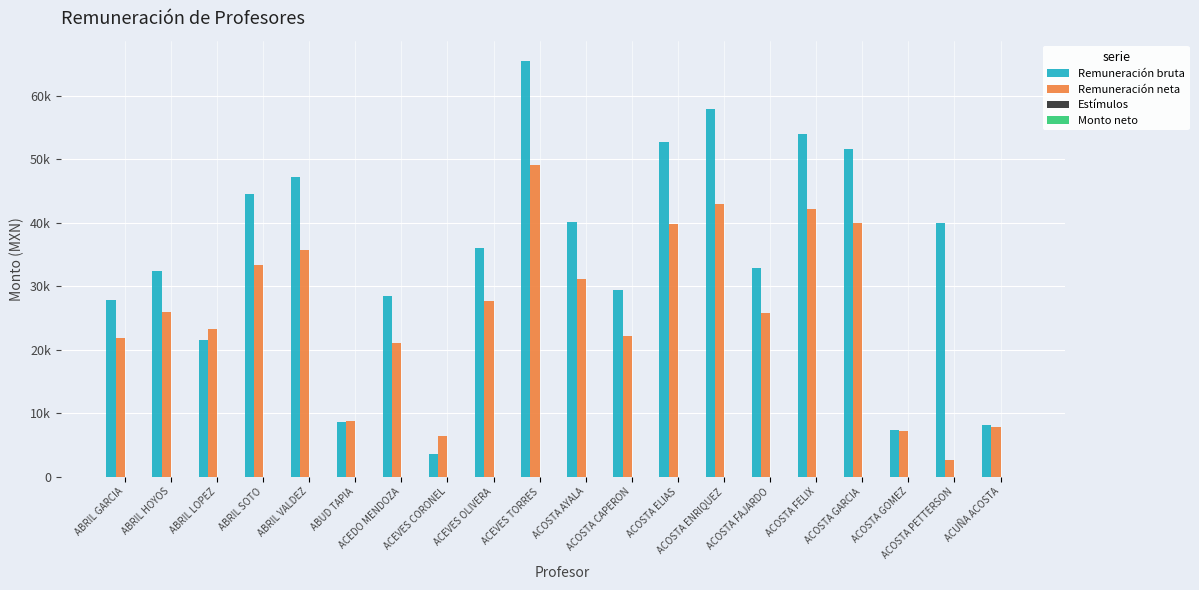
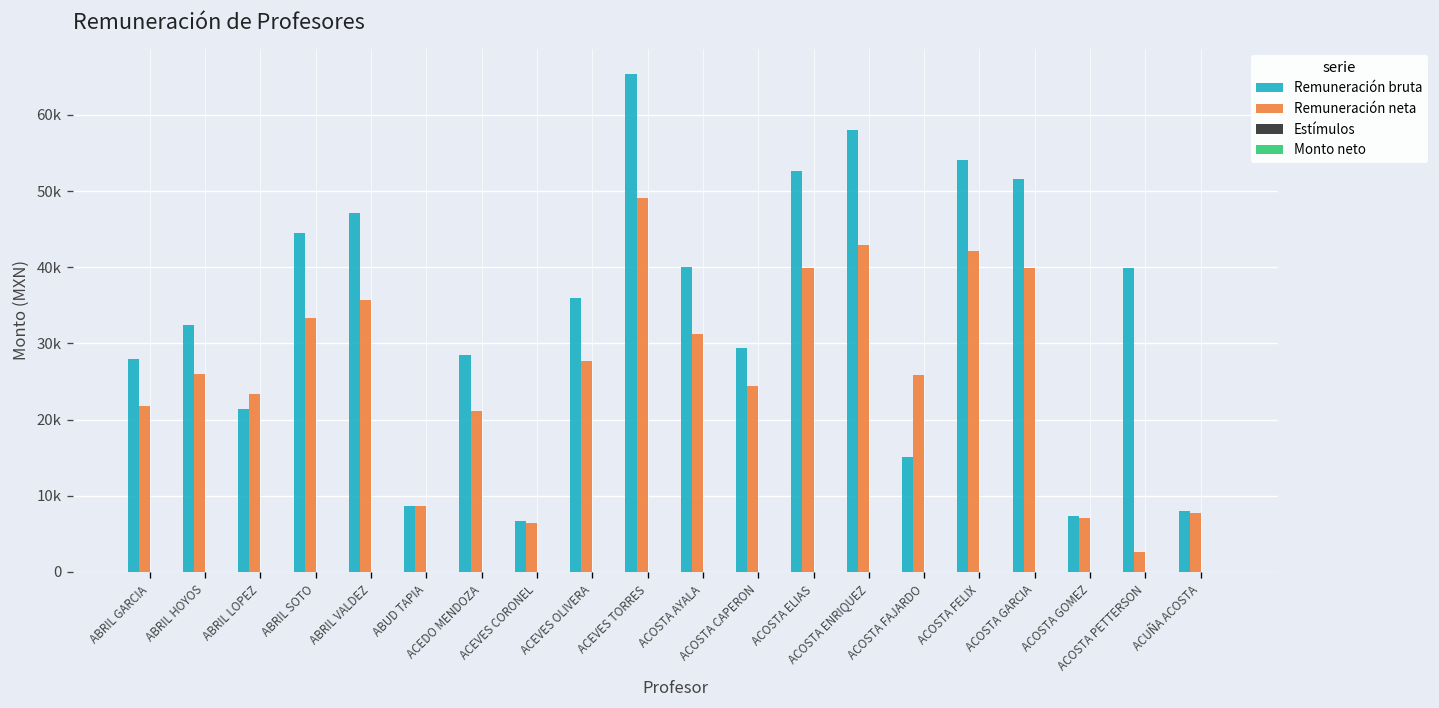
  {
    "Remuneración bruta": {
      "ABRIL GARCIA": 28000,
      "ABRIL HOYOS": 32000,
      "ABRIL LOPEZ": 21000,
      "ABRIL SOTO": 45000,
      "ABRIL VALDEZ": 47000,
      "ABUD TAPIA": 9000,
      "ACEDO MENDOZA": 29000,
-     "ACEVES CORONEL": 4000,
+     "ACEVES CORONEL": 7000,
      "ACEVES OLIVERA": 36000,
      "ACEVES TORRES": 65000,
      "ACOSTA AYALA": 40000,
      "ACOSTA CAPERON": 29000,
      "ACOSTA ELIAS": 53000,
      "ACOSTA ENRIQUEZ": 58000,
-     "ACOSTA FAJARDO": 33000,
+     "ACOSTA FAJARDO": 15000,
      "ACOSTA FELIX": 54000,
      "ACOSTA GARCIA": 52000,
      "ACOSTA GOMEZ": 7000,
      "ACOSTA PETTERSON": 40000,
      "ACUÑA ACOSTA": 8000
    },
    "Remuneración neta": {
      "ABRIL GARCIA": 22000,
      "ABRIL HOYOS": 26000,
      "ABRIL LOPEZ": 23000,
      "ABRIL SOTO": 33000,
      "ABRIL VALDEZ": 36000,
      "ABUD TAPIA": 9000,
      "ACEDO MENDOZA": 21000,
      "ACEVES CORONEL": 6000,
      "ACEVES OLIVERA": 28000,
      "ACEVES TORRES": 49000,
      "ACOSTA AYALA": 31000,
-     "ACOSTA CAPERON": 22000,
+     "ACOSTA CAPERON": 24000,
      "ACOSTA ELIAS": 40000,
      "ACOSTA ENRIQUEZ": 43000,
      "ACOSTA FAJARDO": 26000,
      "ACOSTA FELIX": 42000,
      "ACOSTA GARCIA": 40000,
      "ACOSTA GOMEZ": 7000,
      "ACOSTA PETTERSON": 3000,
      "ACUÑA ACOSTA": 8000
    },
    "Estímulos": {
      "ABRIL GARCIA": 0,
      "ABRIL HOYOS": 0,
      "ABRIL LOPEZ": 0,
      "ABRIL SOTO": 0,
      "ABRIL VALDEZ": 0,
      "ABUD TAPIA": 0,
      "ACEDO MENDOZA": 0,
      "ACEVES CORONEL": 0,
      "ACEVES OLIVERA": 0,
      "ACEVES TORRES": 0,
      "ACOSTA AYALA": 0,
      "ACOSTA CAPERON": 0,
      "ACOSTA ELIAS": 0,
      "ACOSTA ENRIQUEZ": 0,
      "ACOSTA FAJARDO": 0,
      "ACOSTA FELIX": 0,
      "ACOSTA GARCIA": 0,
      "ACOSTA GOMEZ": 0,
      "ACOSTA PETTERSON": 0,
      "ACUÑA ACOSTA": 0
    },
    "Monto neto": {
      "ABRIL GARCIA": 0,
      "ABRIL HOYOS": 0,
      "ABRIL LOPEZ": 0,
      "ABRIL SOTO": 0,
      "ABRIL VALDEZ": 0,
      "ABUD TAPIA": 0,
      "ACEDO MENDOZA": 0,
      "ACEVES CORONEL": 0,
      "ACEVES OLIVERA": 0,
      "ACEVES TORRES": 0,
      "ACOSTA AYALA": 0,
      "ACOSTA CAPERON": 0,
      "ACOSTA ELIAS": 0,
      "ACOSTA ENRIQUEZ": 0,
      "ACOSTA FAJARDO": 0,
      "ACOSTA FELIX": 0,
      "ACOSTA GARCIA": 0,
      "ACOSTA GOMEZ": 0,
      "ACOSTA PETTERSON": 0,
      "ACUÑA ACOSTA": 0
    }
  }
